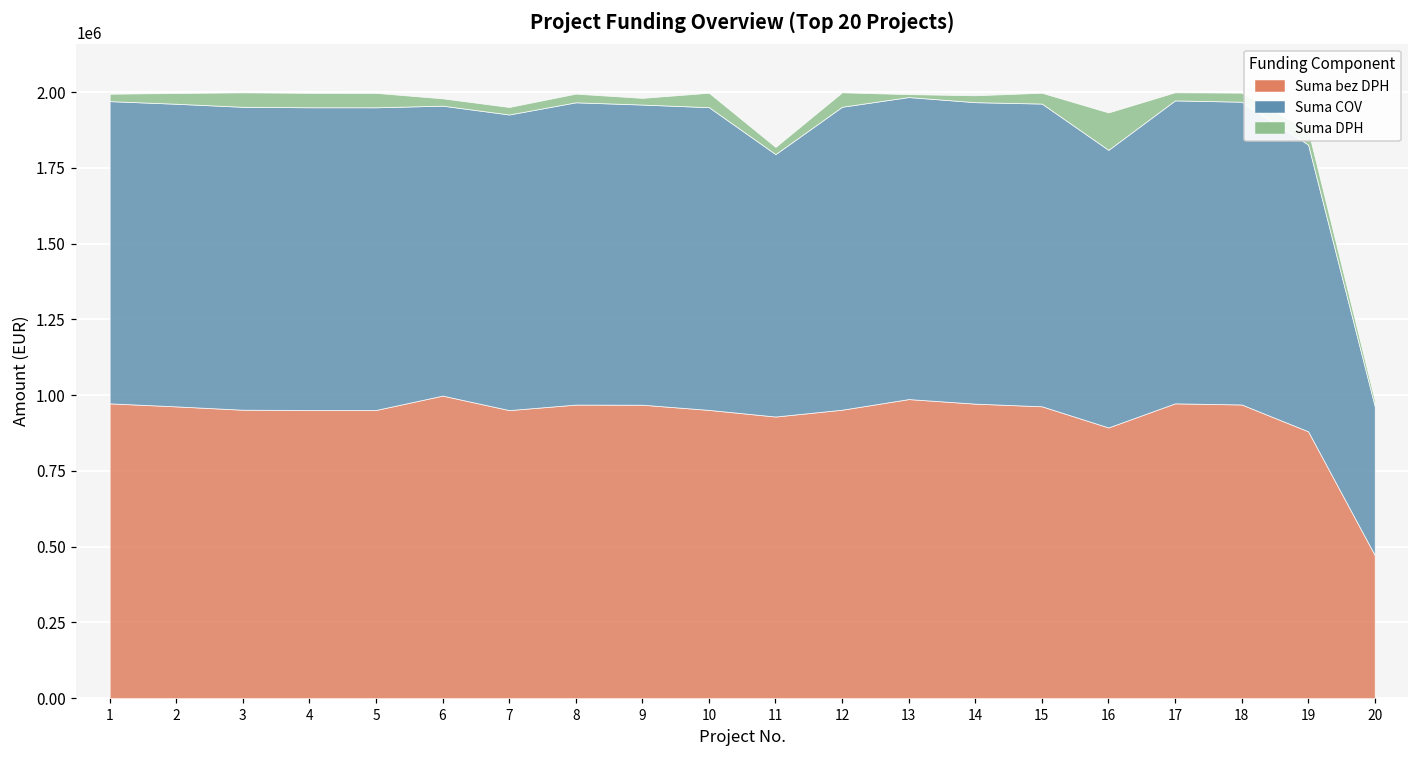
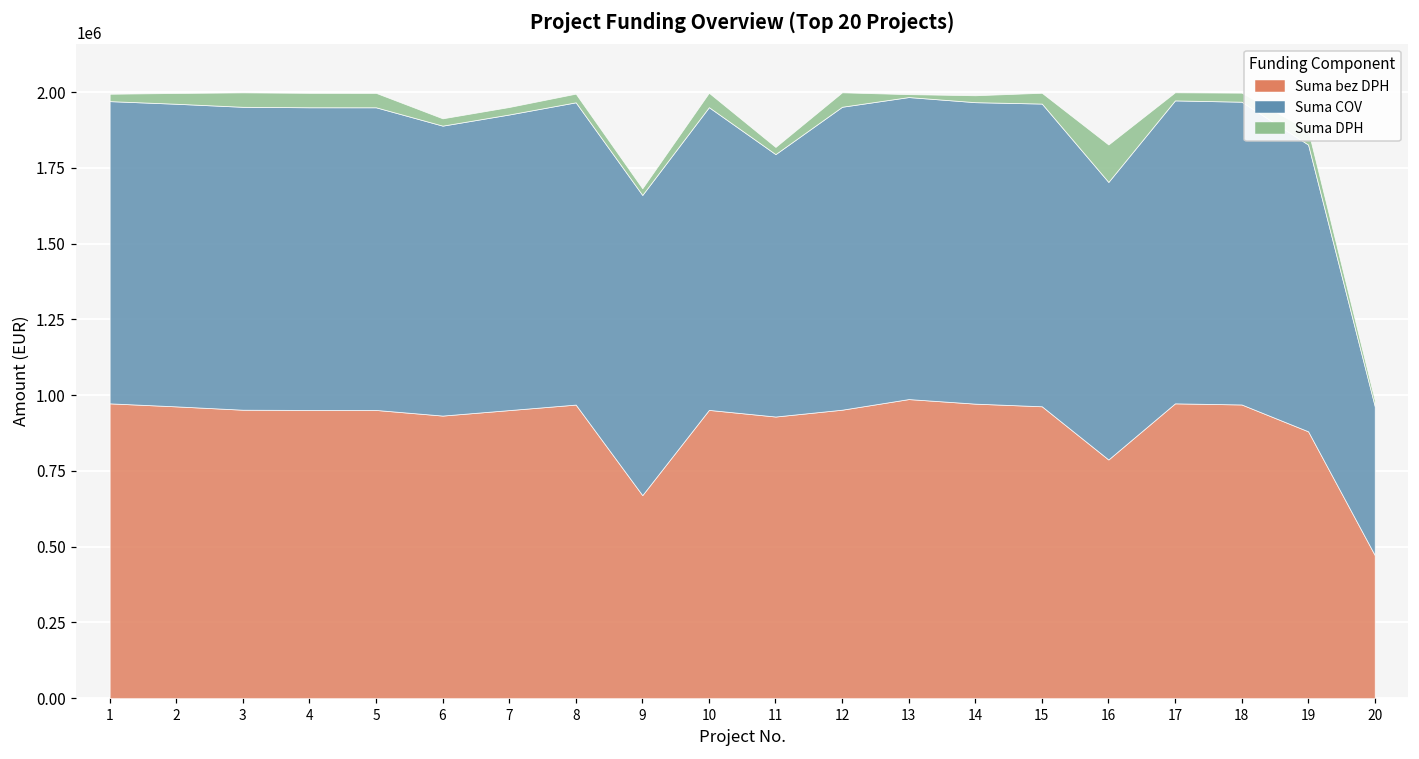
  {
    "Suma bez DPH": {
      "1": 970000,
      "2": 960000,
      "3": 950000,
      "4": 950000,
      "5": 950000,
-     "6": 1000000,
+     "6": 930000,
      "7": 950000,
      "8": 970000,
-     "9": 970000,
+     "9": 670000,
      "10": 950000,
      "11": 930000,
      "12": 950000,
      "13": 990000,
      "14": 970000,
      "15": 960000,
-     "16": 890000,
+     "16": 790000,
      "17": 970000,
      "18": 970000,
      "19": 880000,
      "20": 470000
    },
    "Suma COV": {
      "1": 1000000,
      "2": 1000000,
      "3": 1000000,
      "4": 1000000,
      "5": 1000000,
      "6": 960000,
      "7": 980000,
      "8": 1000000,
      "9": 990000,
      "10": 1000000,
      "11": 870000,
      "12": 1000000,
      "13": 1000000,
      "14": 1000000,
      "15": 1000000,
      "16": 920000,
      "17": 1000000,
      "18": 1000000,
      "19": 950000,
      "20": 490000
    },
    "Suma DPH": {
      "1": 20000,
      "2": 40000,
      "3": 50000,
      "4": 50000,
      "5": 50000,
      "6": 20000,
      "7": 20000,
      "8": 30000,
      "9": 20000,
      "10": 50000,
      "11": 20000,
      "12": 50000,
      "13": 10000,
      "14": 20000,
      "15": 40000,
      "16": 120000,
      "17": 30000,
      "18": 30000,
      "20": 20000
    }
  }
